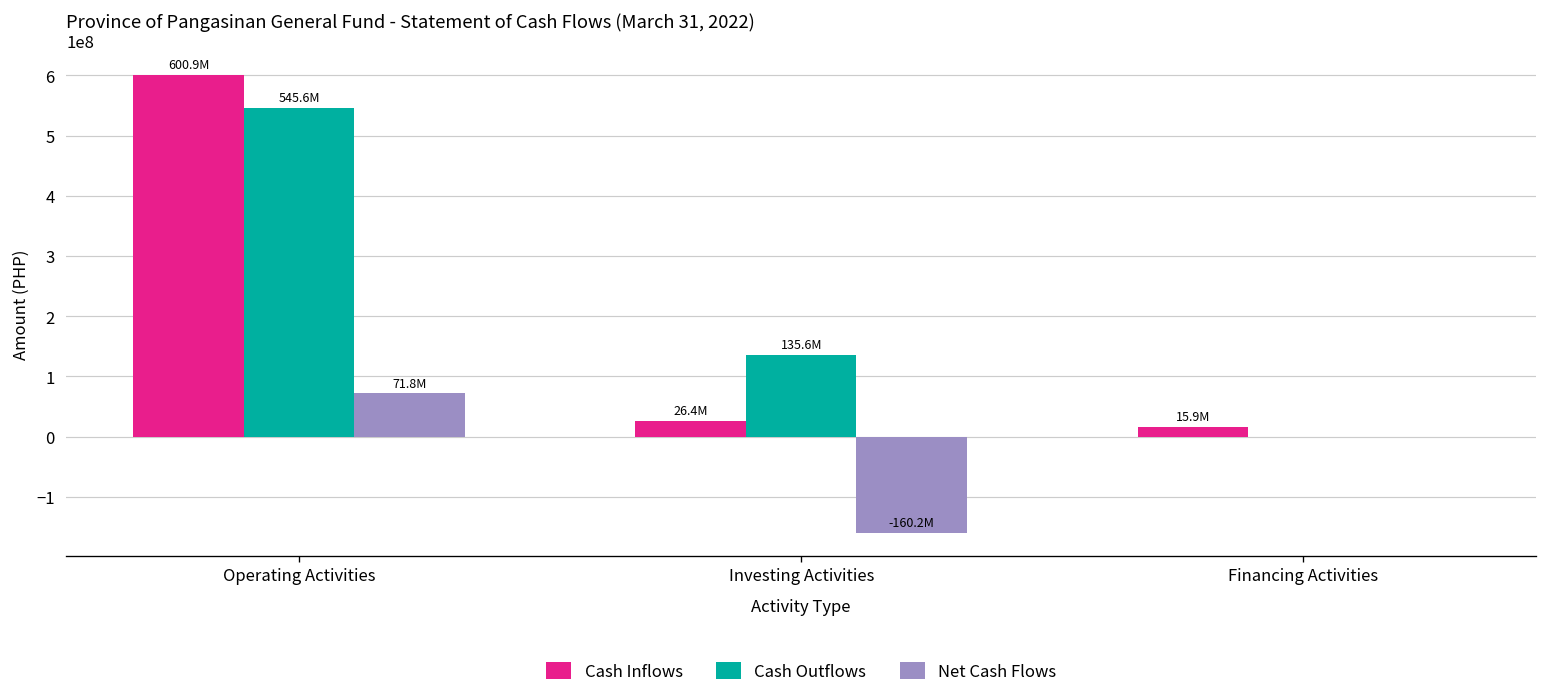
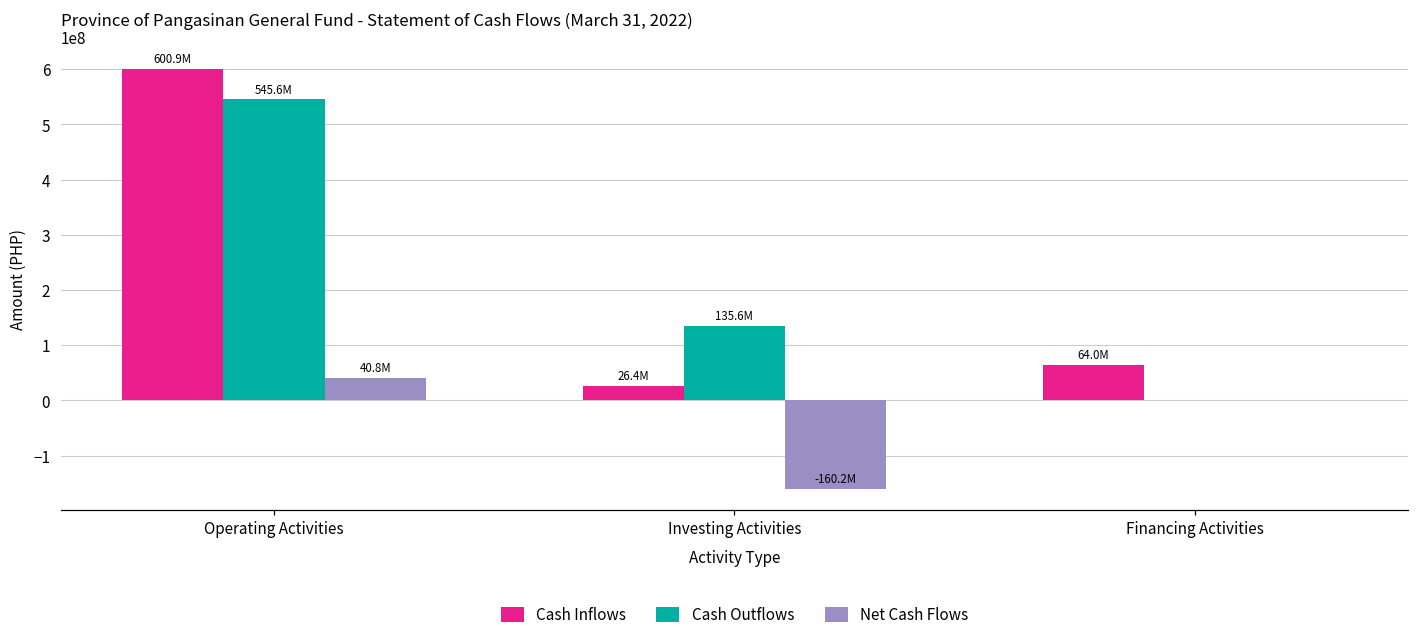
  {
    "Cash Inflows": {
      "Operating Activities": "600.9M",
      "Investing Activities": "26.4M",
-     "Financing Activities": "15.9M"
+     "Financing Activities": "64.0M"
    },
    "Cash Outflows": {
      "Operating Activities": "545.6M",
      "Investing Activities": "135.6M"
    },
    "Net Cash Flows": {
-     "Operating Activities": "71.8M",
+     "Operating Activities": "40.8M",
      "Investing Activities": "-160.2M"
    }
  }
